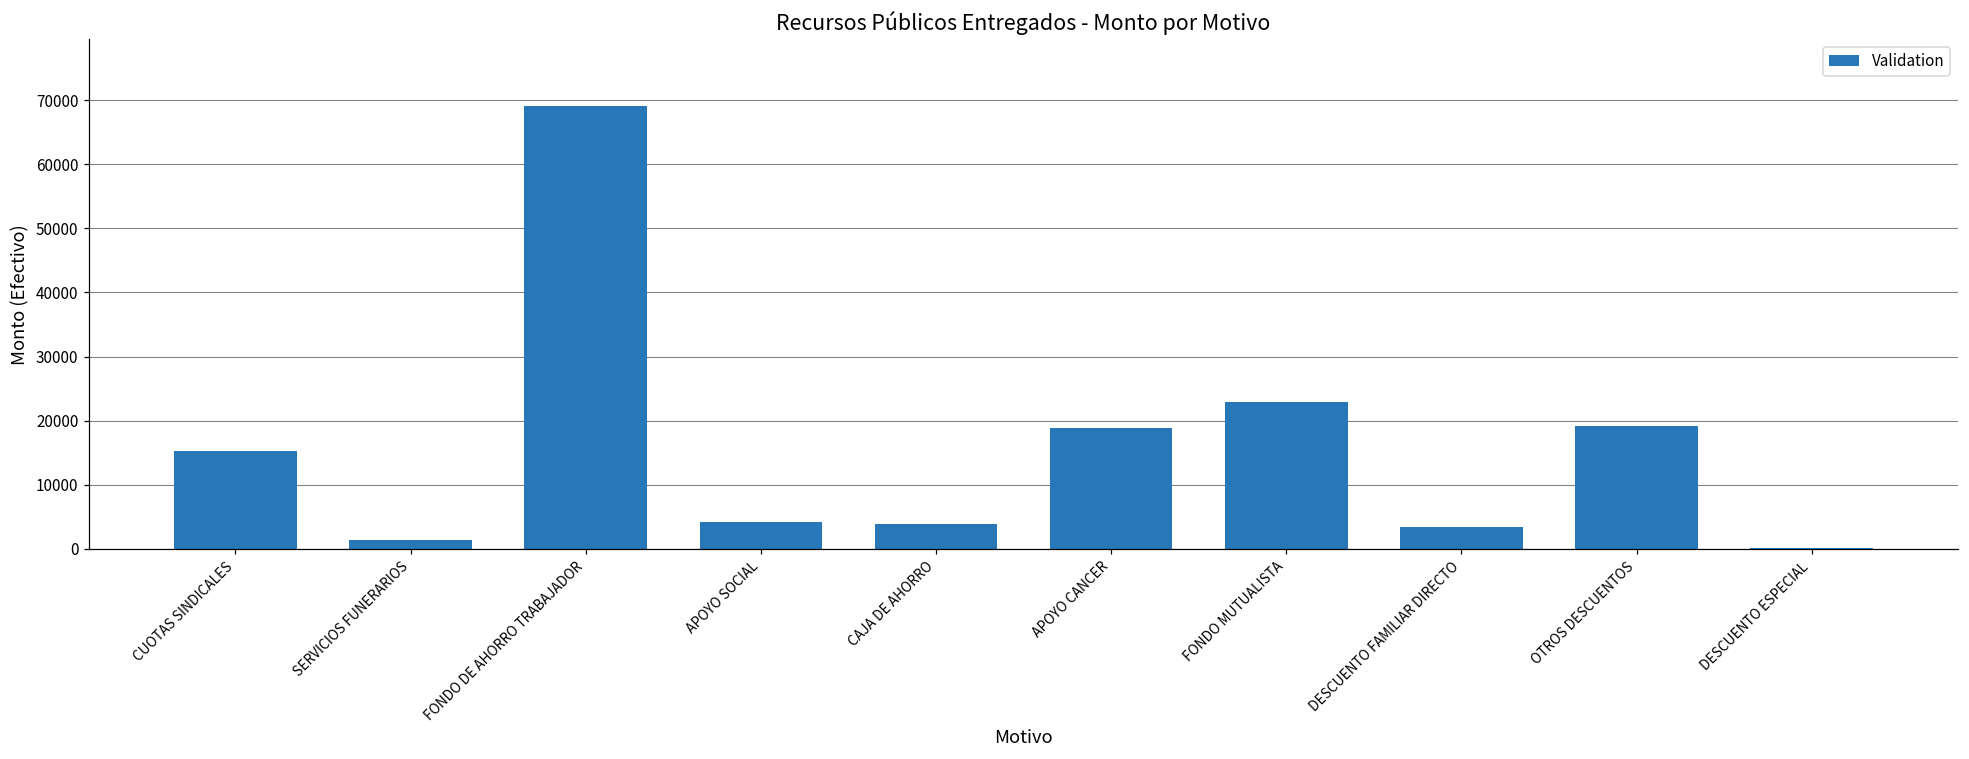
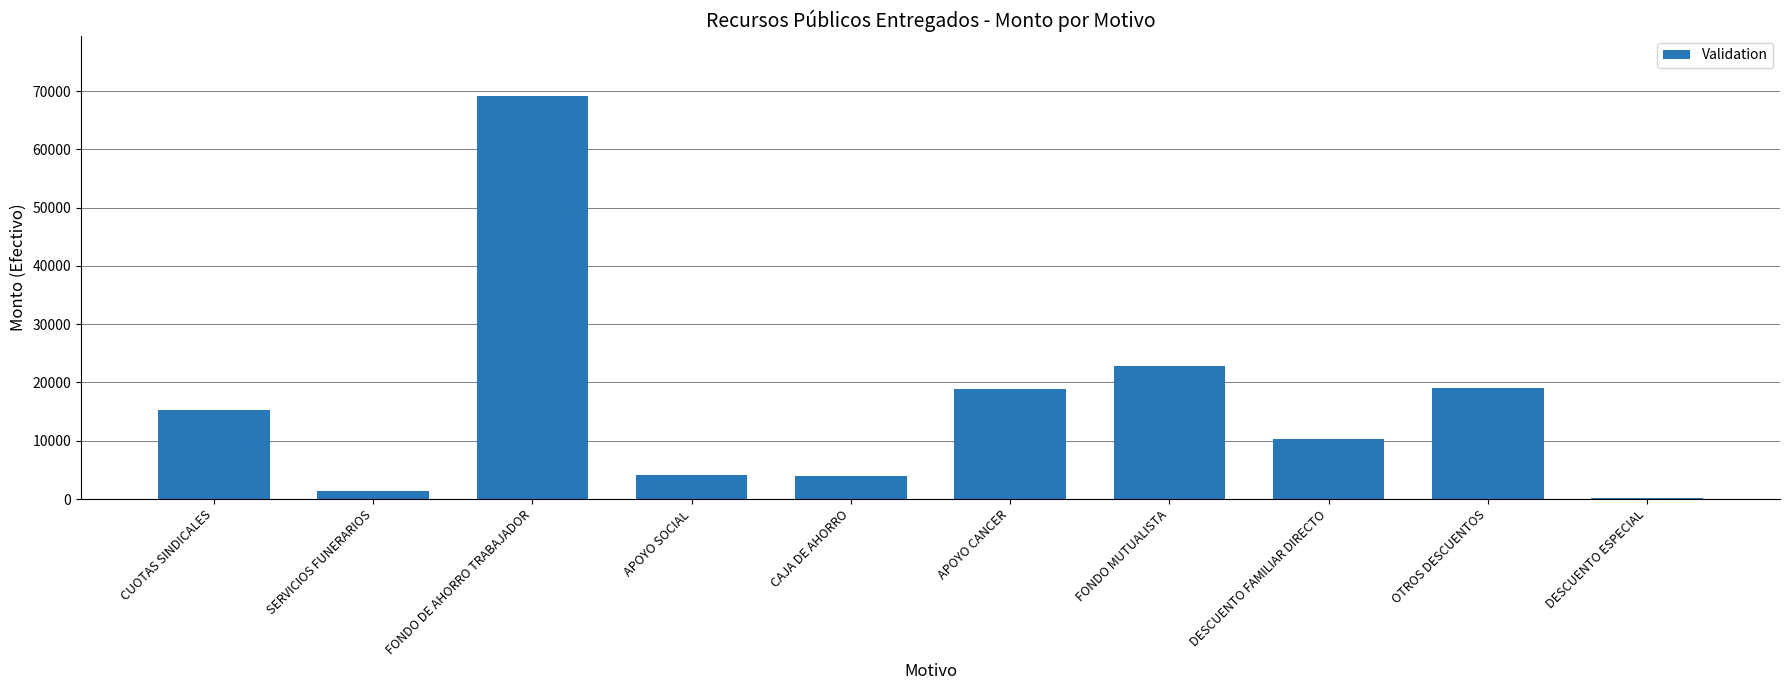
  {
    "CUOTAS SINDICALES": 15000,
    "SERVICIOS FUNERARIOS": 1000,
    "FONDO DE AHORRO TRABAJADOR": 69000,
    "APOYO SOCIAL": 4000,
    "CAJA DE AHORRO": 4000,
    "APOYO CANCER": 19000,
    "FONDO MUTUALISTA": 23000,
-   "DESCUENTO FAMILIAR DIRECTO": 4000,
+   "DESCUENTO FAMILIAR DIRECTO": 10000,
    "OTROS DESCUENTOS": 19000
  }
